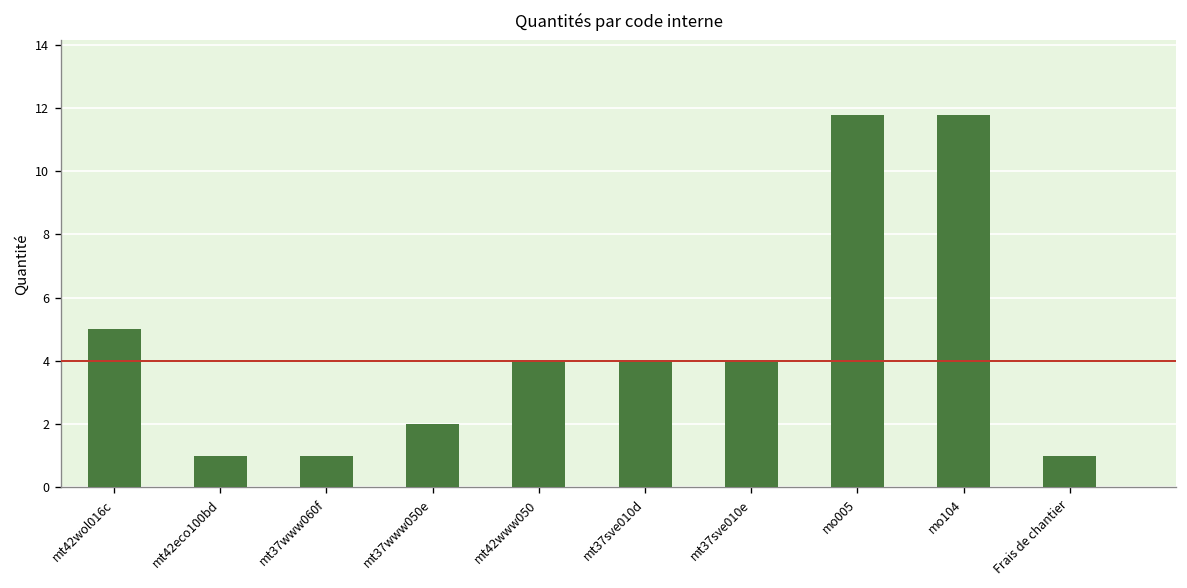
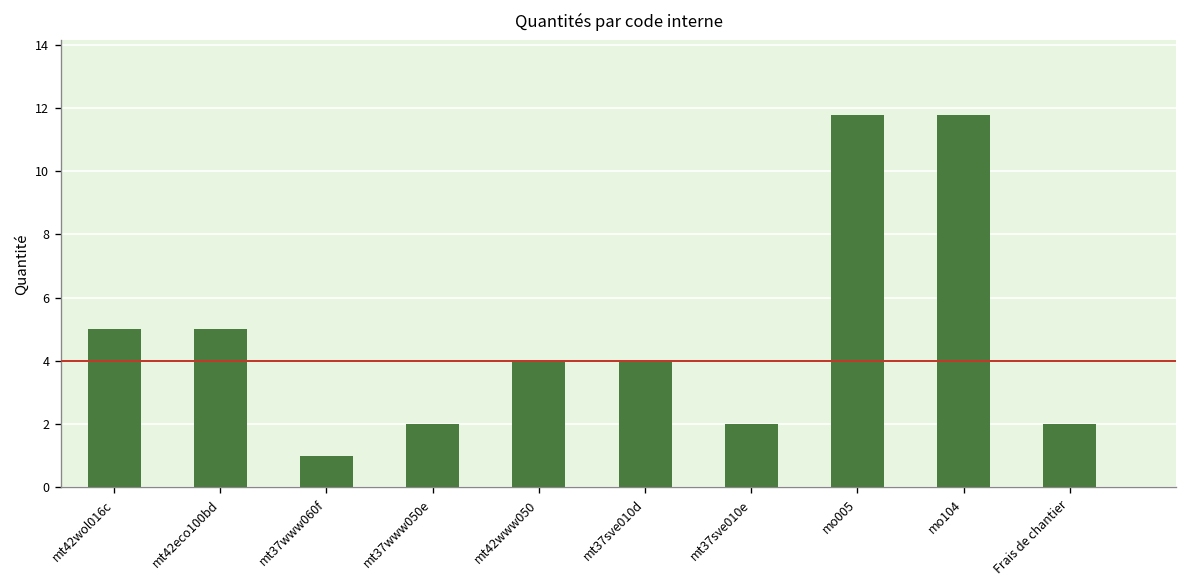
  {
    "mt42wol016c": 5,
-   "mt42eco100bd": 1,
+   "mt42eco100bd": 5,
    "mt37www060f": 1,
    "mt37www050e": 2,
    "mt42www050": 4,
    "mt37sve010d": 4,
-   "mt37sve010e": 4,
+   "mt37sve010e": 2,
    "mo005": 11.8,
    "mo104": 11.8,
-   "Frais de chantier": 1
+   "Frais de chantier": 2
  }
